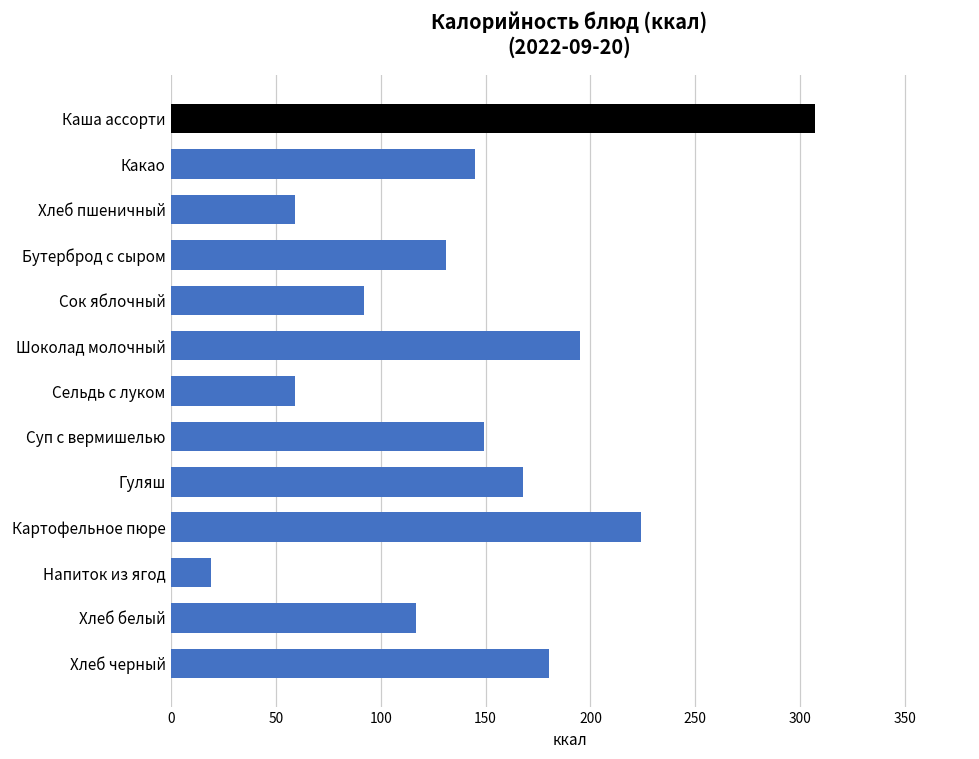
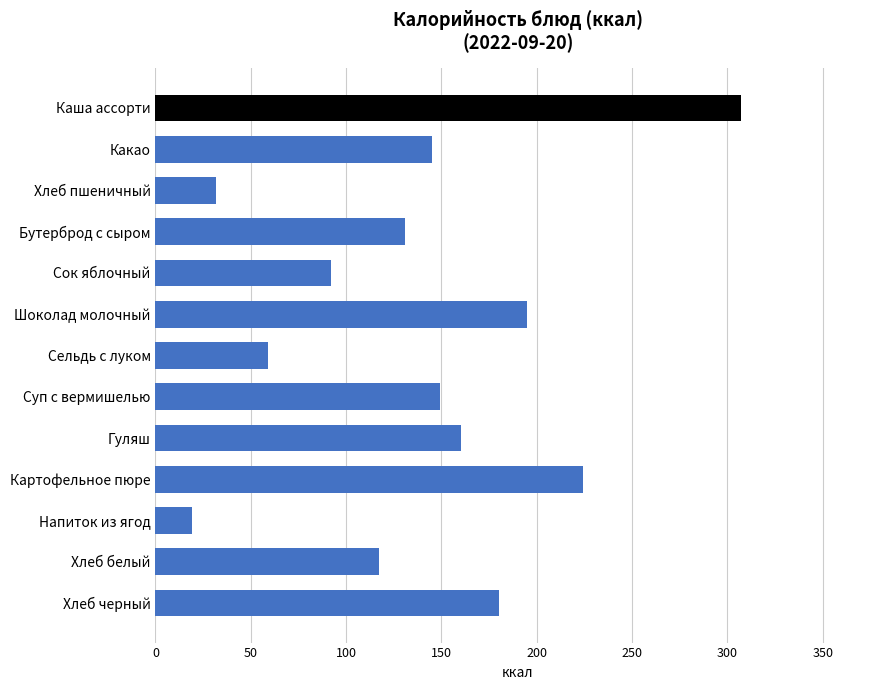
  {
    "Каша ассорти": 307,
    "Какао": 145,
-   "Хлеб пшеничный": 59,
+   "Хлеб пшеничный": 32,
    "Бутерброд с сыром": 131,
    "Сок яблочный": 92,
    "Шоколад молочный": 195,
    "Сельдь с луком": 59,
    "Суп с вермишелью": 149,
-   "Гуляш": 168,
+   "Гуляш": 160,
    "Картофельное пюре": 224,
    "Напиток из ягод": 19,
    "Хлеб белый": 117,
    "Хлеб черный": 180
  }
